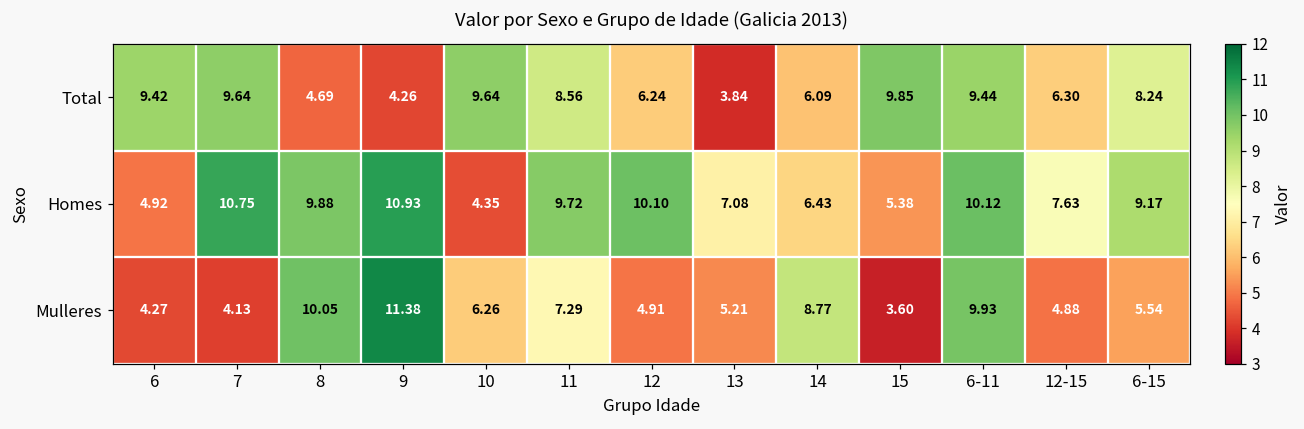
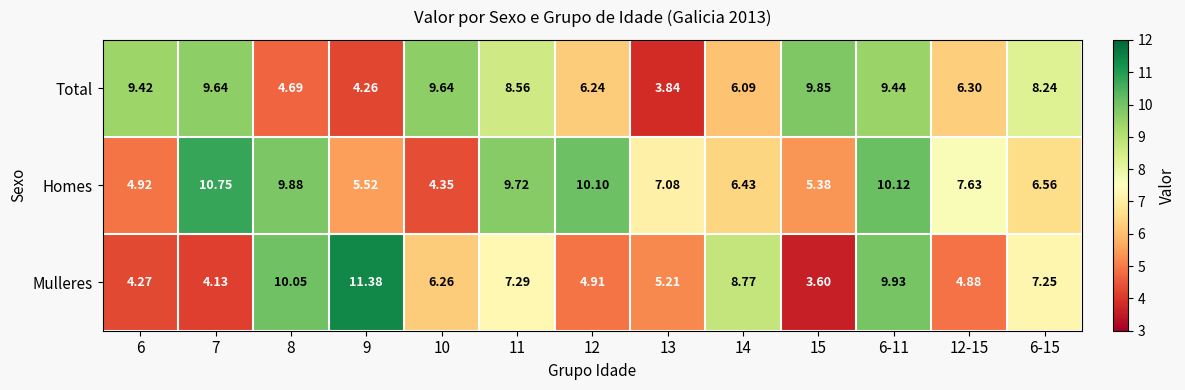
  {
    "Total": {
      "6": 9.42,
      "7": 9.64,
      "8": 4.69,
      "9": 4.26,
      "10": 9.64,
      "11": 8.56,
      "12": 6.24,
      "13": 3.84,
      "14": 6.09,
      "15": 9.85,
      "6-11": 9.44,
      "12-15": 6.30,
      "6-15": 8.24
    },
    "Homes": {
      "6": 4.92,
      "7": 10.75,
      "8": 9.88,
-     "9": 10.93,
+     "9": 5.52,
      "10": 4.35,
      "11": 9.72,
      "12": 10.10,
      "13": 7.08,
      "14": 6.43,
      "15": 5.38,
      "6-11": 10.12,
      "12-15": 7.63,
-     "6-15": 9.17
+     "6-15": 6.56
    },
    "Mulleres": {
      "6": 4.27,
      "7": 4.13,
      "8": 10.05,
      "9": 11.38,
      "10": 6.26,
      "11": 7.29,
      "12": 4.91,
      "13": 5.21,
      "14": 8.77,
      "15": 3.60,
      "6-11": 9.93,
      "12-15": 4.88,
-     "6-15": 5.54
+     "6-15": 7.25
    }
  }
